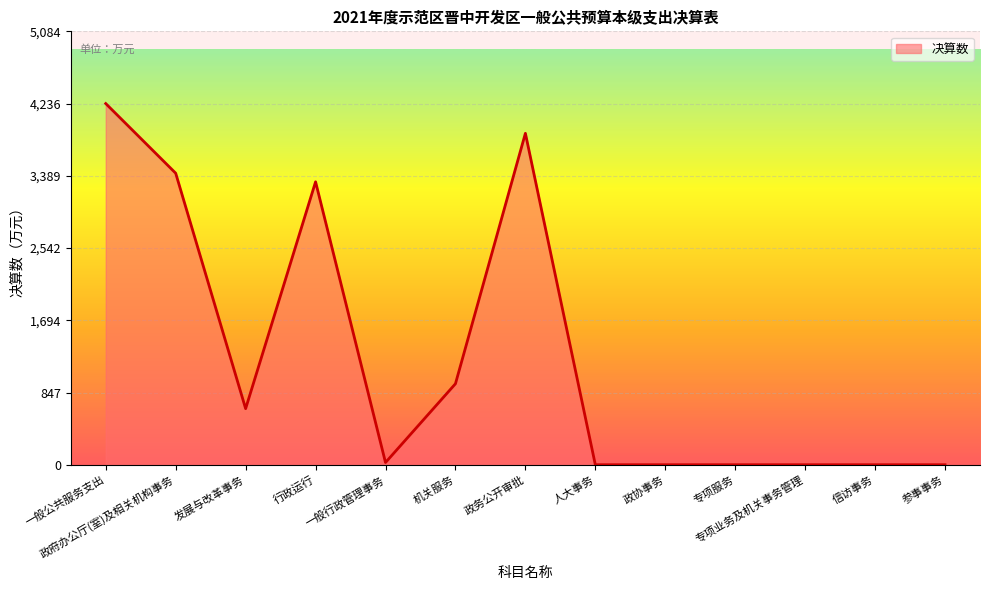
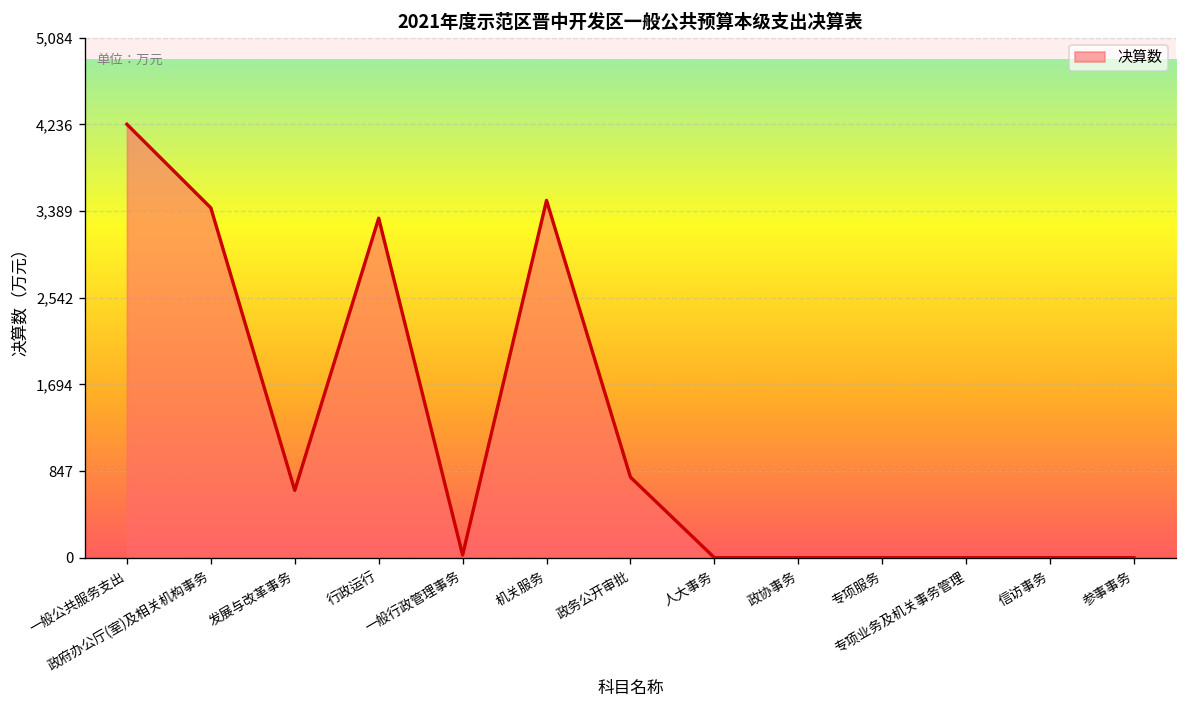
  {
    "一般公共服务支出": "4,200",
    "政府办公厅(室)及相关机构事务": "3,400",
    "发展与改革事务": "700",
    "行政运行": "3,300",
    "一般行政管理事务": "0",
-   "机关服务": "1,000",
-   "政务公开审批": "3,900",
+   "机关服务": "3,500",
+   "政务公开审批": "800",
    "人大事务": "0",
    "政协事务": "0",
    "专项服务": "0",
    "专项业务及机关事务管理": "0",
    "信访事务": "0",
    "参事事务": "0"
  }
